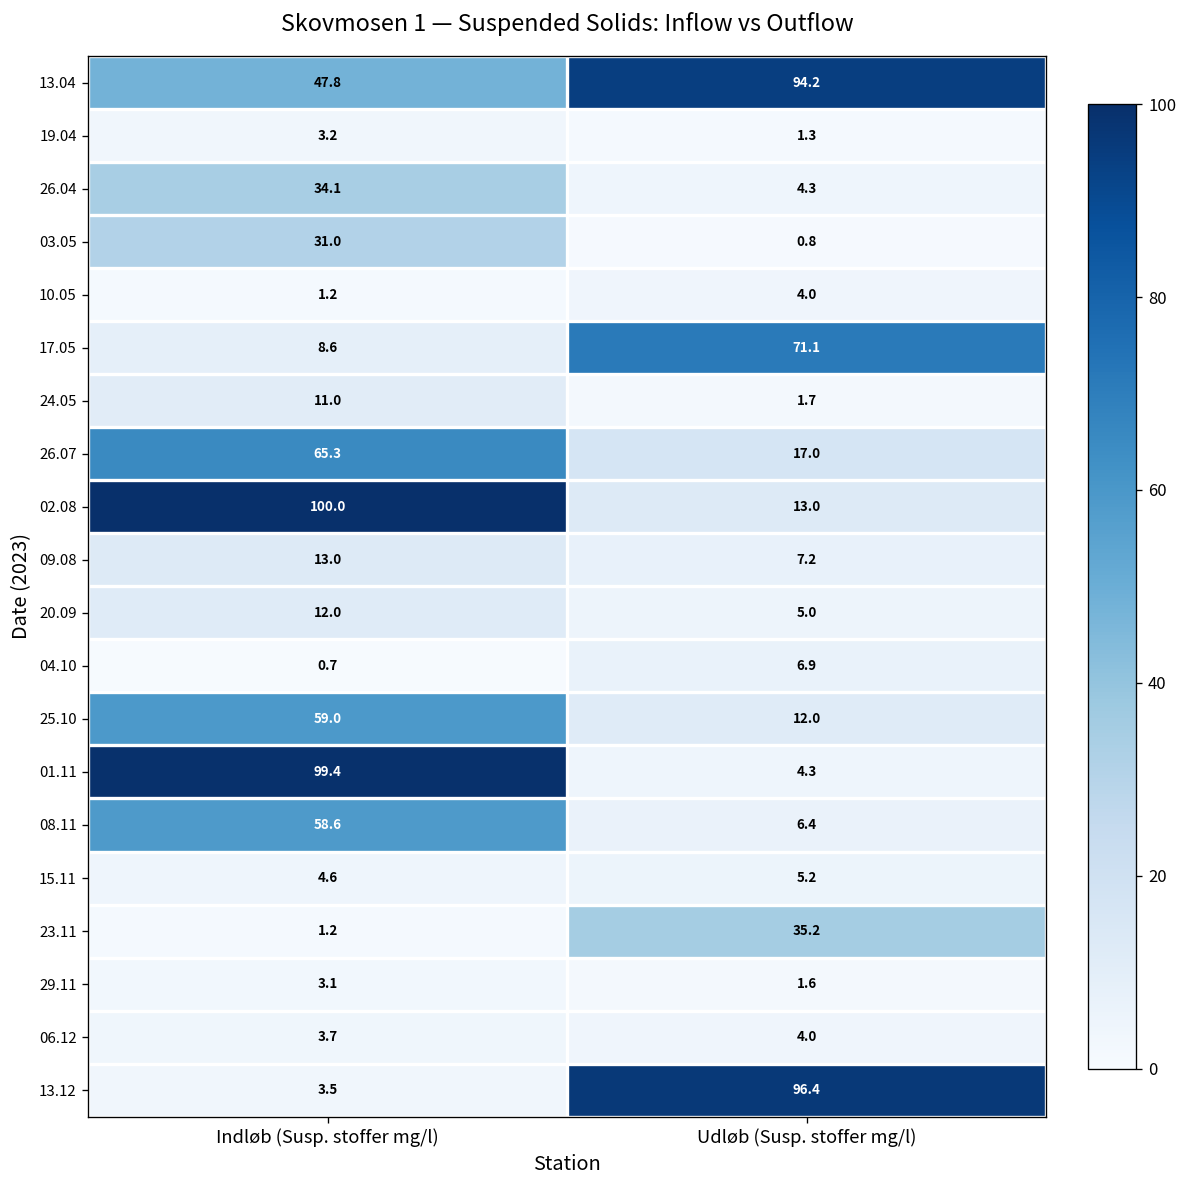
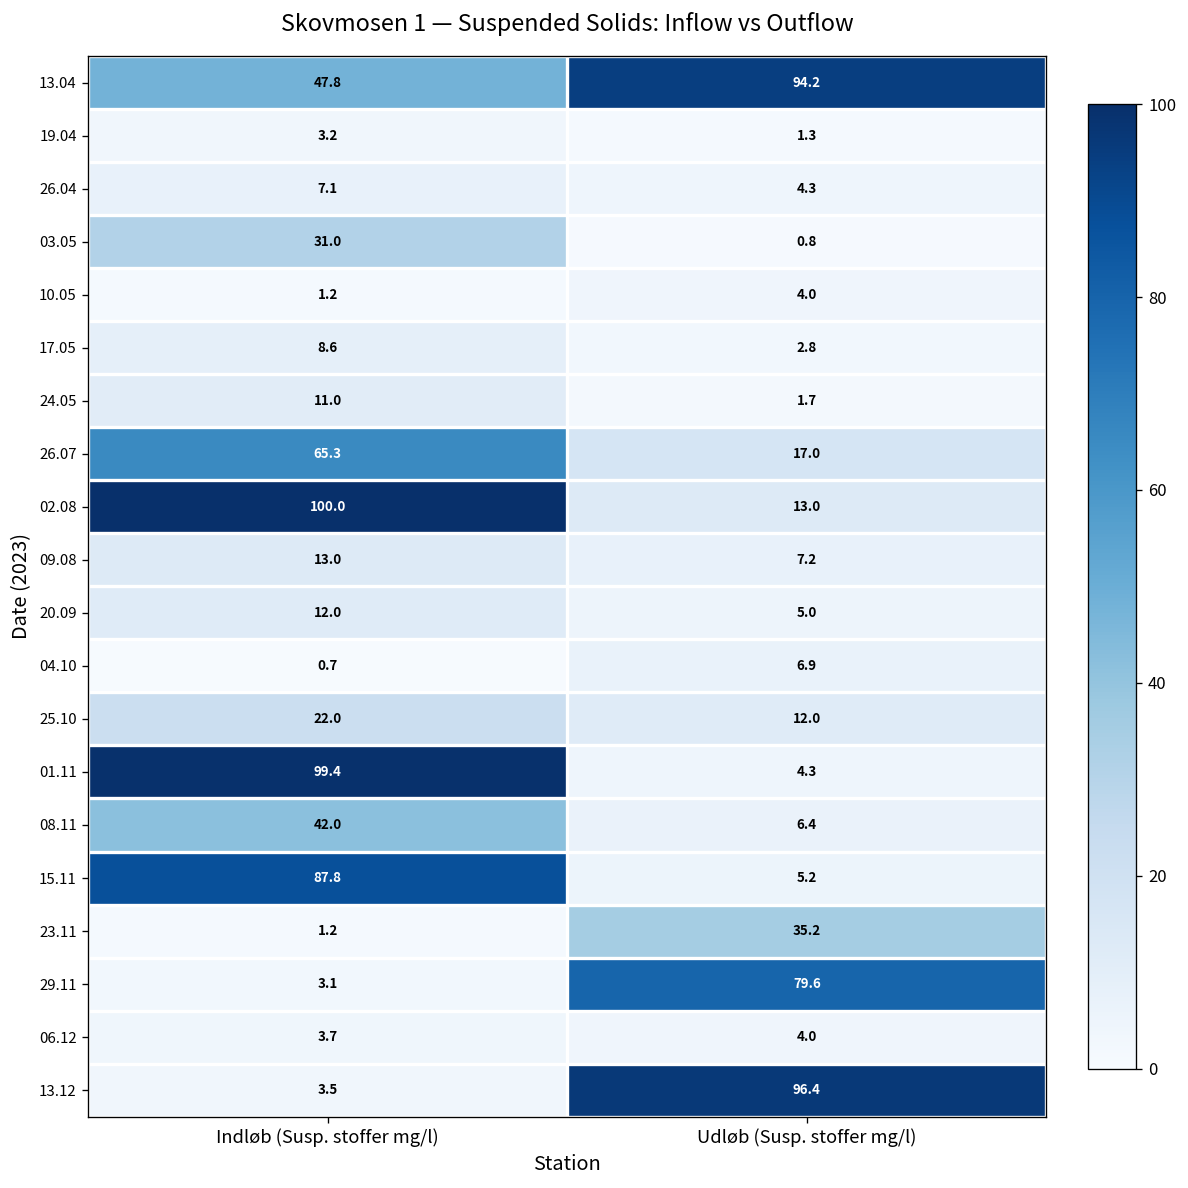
  {
    "13.04": {
      "Indløb (Susp. stoffer mg/l)": 47.8,
      "Udløb (Susp. stoffer mg/l)": 94.2
    },
    "19.04": {
      "Indløb (Susp. stoffer mg/l)": 3.2,
      "Udløb (Susp. stoffer mg/l)": 1.3
    },
    "26.04": {
-     "Indløb (Susp. stoffer mg/l)": 34.1,
+     "Indløb (Susp. stoffer mg/l)": 7.1,
      "Udløb (Susp. stoffer mg/l)": 4.3
    },
    "03.05": {
      "Indløb (Susp. stoffer mg/l)": 31.0,
      "Udløb (Susp. stoffer mg/l)": 0.8
    },
    "10.05": {
      "Indløb (Susp. stoffer mg/l)": 1.2,
      "Udløb (Susp. stoffer mg/l)": 4.0
    },
    "17.05": {
      "Indløb (Susp. stoffer mg/l)": 8.6,
-     "Udløb (Susp. stoffer mg/l)": 71.1
+     "Udløb (Susp. stoffer mg/l)": 2.8
    },
    "24.05": {
      "Indløb (Susp. stoffer mg/l)": 11.0,
      "Udløb (Susp. stoffer mg/l)": 1.7
    },
    "26.07": {
      "Indløb (Susp. stoffer mg/l)": 65.3,
      "Udløb (Susp. stoffer mg/l)": 17.0
    },
    "02.08": {
      "Indløb (Susp. stoffer mg/l)": 100.0,
      "Udløb (Susp. stoffer mg/l)": 13.0
    },
    "09.08": {
      "Indløb (Susp. stoffer mg/l)": 13.0,
      "Udløb (Susp. stoffer mg/l)": 7.2
    },
    "20.09": {
      "Indløb (Susp. stoffer mg/l)": 12.0,
      "Udløb (Susp. stoffer mg/l)": 5.0
    },
    "04.10": {
      "Indløb (Susp. stoffer mg/l)": 0.7,
      "Udløb (Susp. stoffer mg/l)": 6.9
    },
    "25.10": {
-     "Indløb (Susp. stoffer mg/l)": 59.0,
+     "Indløb (Susp. stoffer mg/l)": 22.0,
      "Udløb (Susp. stoffer mg/l)": 12.0
    },
    "01.11": {
      "Indløb (Susp. stoffer mg/l)": 99.4,
      "Udløb (Susp. stoffer mg/l)": 4.3
    },
    "08.11": {
-     "Indløb (Susp. stoffer mg/l)": 58.6,
+     "Indløb (Susp. stoffer mg/l)": 42.0,
      "Udløb (Susp. stoffer mg/l)": 6.4
    },
    "15.11": {
-     "Indløb (Susp. stoffer mg/l)": 4.6,
+     "Indløb (Susp. stoffer mg/l)": 87.8,
      "Udløb (Susp. stoffer mg/l)": 5.2
    },
    "23.11": {
      "Indløb (Susp. stoffer mg/l)": 1.2,
      "Udløb (Susp. stoffer mg/l)": 35.2
    },
    "29.11": {
      "Indløb (Susp. stoffer mg/l)": 3.1,
-     "Udløb (Susp. stoffer mg/l)": 1.6
+     "Udløb (Susp. stoffer mg/l)": 79.6
    },
    "06.12": {
      "Indløb (Susp. stoffer mg/l)": 3.7,
      "Udløb (Susp. stoffer mg/l)": 4.0
    },
    "13.12": {
      "Indløb (Susp. stoffer mg/l)": 3.5,
      "Udløb (Susp. stoffer mg/l)": 96.4
    }
  }
